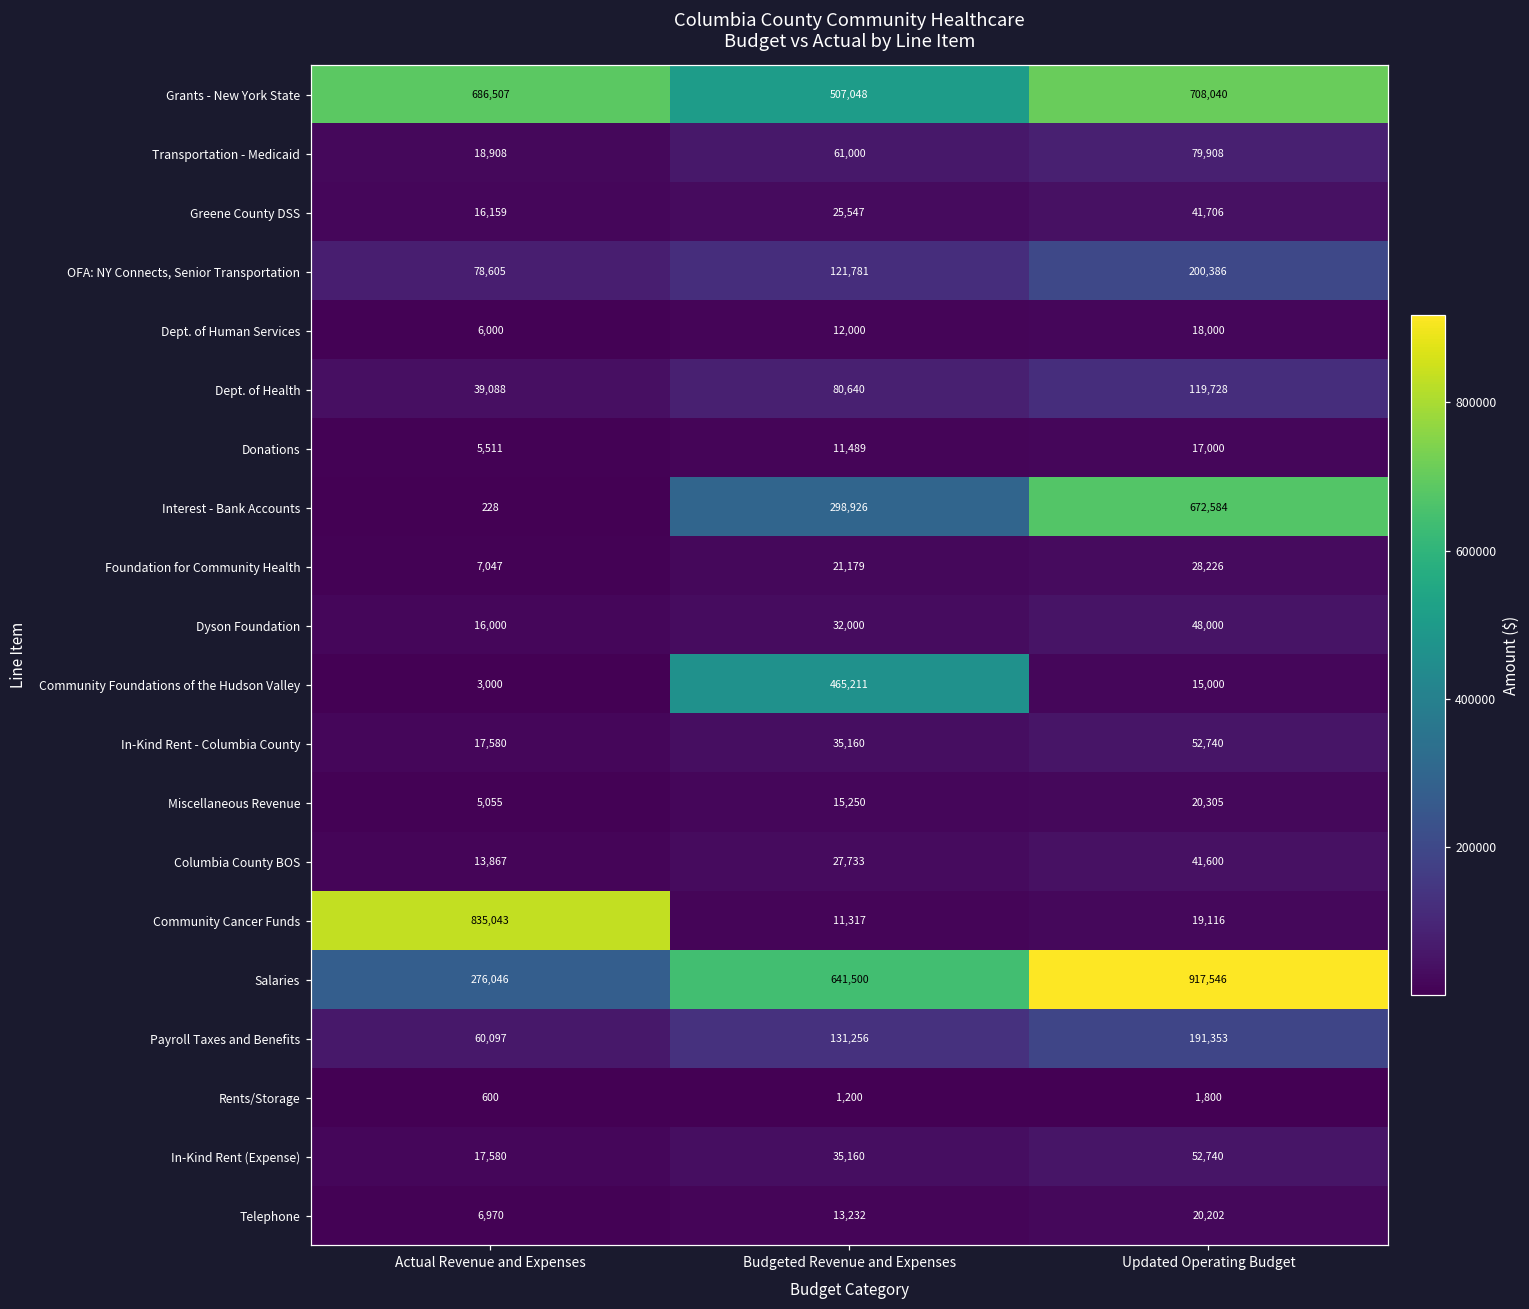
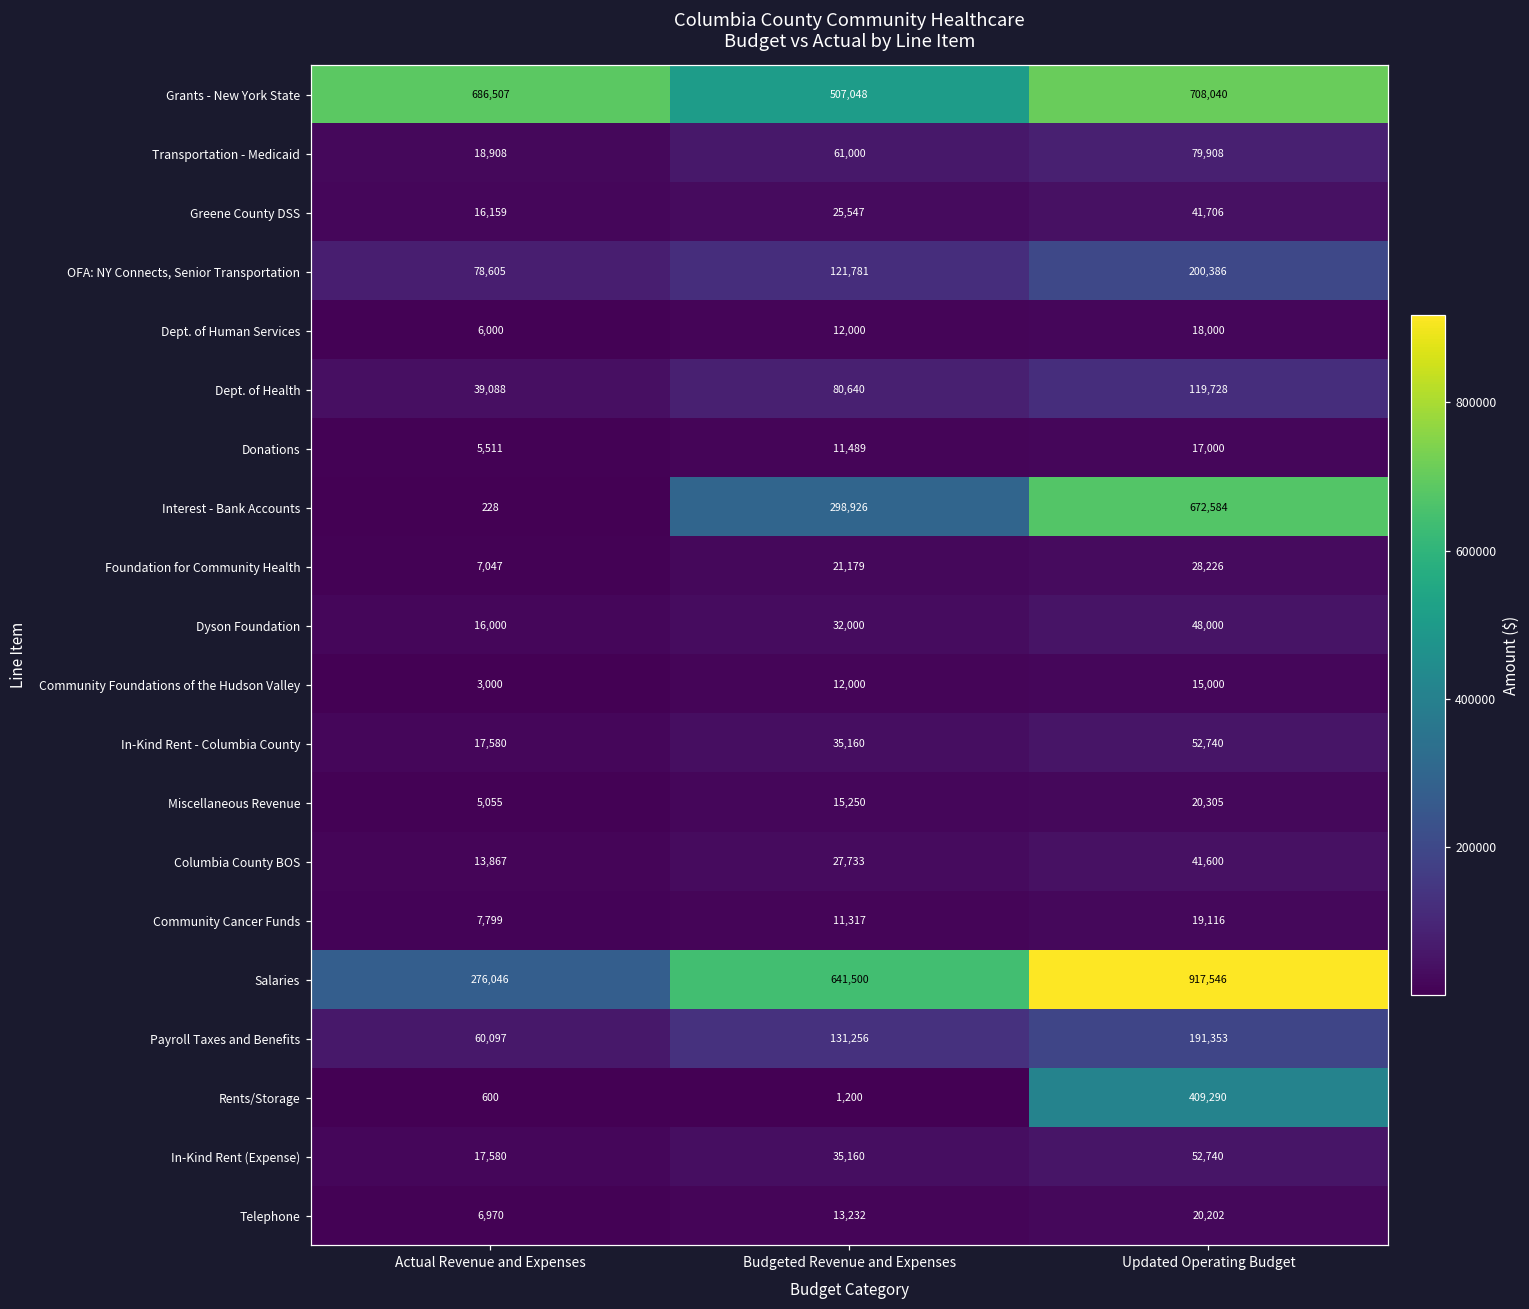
  {
    "Grants - New York State": {
      "Actual Revenue and Expenses": "686,507",
      "Budgeted Revenue and Expenses": "507,048",
      "Updated Operating Budget": "708,040"
    },
    "Transportation - Medicaid": {
      "Actual Revenue and Expenses": "18,908",
      "Budgeted Revenue and Expenses": "61,000",
      "Updated Operating Budget": "79,908"
    },
    "Greene County DSS": {
      "Actual Revenue and Expenses": "16,159",
      "Budgeted Revenue and Expenses": "25,547",
      "Updated Operating Budget": "41,706"
    },
    "OFA: NY Connects, Senior Transportation": {
      "Actual Revenue and Expenses": "78,605",
      "Budgeted Revenue and Expenses": "121,781",
      "Updated Operating Budget": "200,386"
    },
    "Dept. of Human Services": {
      "Actual Revenue and Expenses": "6,000",
      "Budgeted Revenue and Expenses": "12,000",
      "Updated Operating Budget": "18,000"
    },
    "Dept. of Health": {
      "Actual Revenue and Expenses": "39,088",
      "Budgeted Revenue and Expenses": "80,640",
      "Updated Operating Budget": "119,728"
    },
    "Donations": {
      "Actual Revenue and Expenses": "5,511",
      "Budgeted Revenue and Expenses": "11,489",
      "Updated Operating Budget": "17,000"
    },
    "Interest - Bank Accounts": {
      "Actual Revenue and Expenses": "228",
      "Budgeted Revenue and Expenses": "298,926",
      "Updated Operating Budget": "672,584"
    },
    "Foundation for Community Health": {
      "Actual Revenue and Expenses": "7,047",
      "Budgeted Revenue and Expenses": "21,179",
      "Updated Operating Budget": "28,226"
    },
    "Dyson Foundation": {
      "Actual Revenue and Expenses": "16,000",
      "Budgeted Revenue and Expenses": "32,000",
      "Updated Operating Budget": "48,000"
    },
    "Community Foundations of the Hudson Valley": {
      "Actual Revenue and Expenses": "3,000",
-     "Budgeted Revenue and Expenses": "465,211",
+     "Budgeted Revenue and Expenses": "12,000",
      "Updated Operating Budget": "15,000"
    },
    "In-Kind Rent - Columbia County": {
      "Actual Revenue and Expenses": "17,580",
      "Budgeted Revenue and Expenses": "35,160",
      "Updated Operating Budget": "52,740"
    },
    "Miscellaneous Revenue": {
      "Actual Revenue and Expenses": "5,055",
      "Budgeted Revenue and Expenses": "15,250",
      "Updated Operating Budget": "20,305"
    },
    "Columbia County BOS": {
      "Actual Revenue and Expenses": "13,867",
      "Budgeted Revenue and Expenses": "27,733",
      "Updated Operating Budget": "41,600"
    },
    "Community Cancer Funds": {
-     "Actual Revenue and Expenses": "835,043",
+     "Actual Revenue and Expenses": "7,799",
      "Budgeted Revenue and Expenses": "11,317",
      "Updated Operating Budget": "19,116"
    },
    "Salaries": {
      "Actual Revenue and Expenses": "276,046",
      "Budgeted Revenue and Expenses": "641,500",
      "Updated Operating Budget": "917,546"
    },
    "Payroll Taxes and Benefits": {
      "Actual Revenue and Expenses": "60,097",
      "Budgeted Revenue and Expenses": "131,256",
      "Updated Operating Budget": "191,353"
    },
    "Rents/Storage": {
      "Actual Revenue and Expenses": "600",
      "Budgeted Revenue and Expenses": "1,200",
-     "Updated Operating Budget": "1,800"
+     "Updated Operating Budget": "409,290"
    },
    "In-Kind Rent (Expense)": {
      "Actual Revenue and Expenses": "17,580",
      "Budgeted Revenue and Expenses": "35,160",
      "Updated Operating Budget": "52,740"
    },
    "Telephone": {
      "Actual Revenue and Expenses": "6,970",
      "Budgeted Revenue and Expenses": "13,232",
      "Updated Operating Budget": "20,202"
    }
  }
